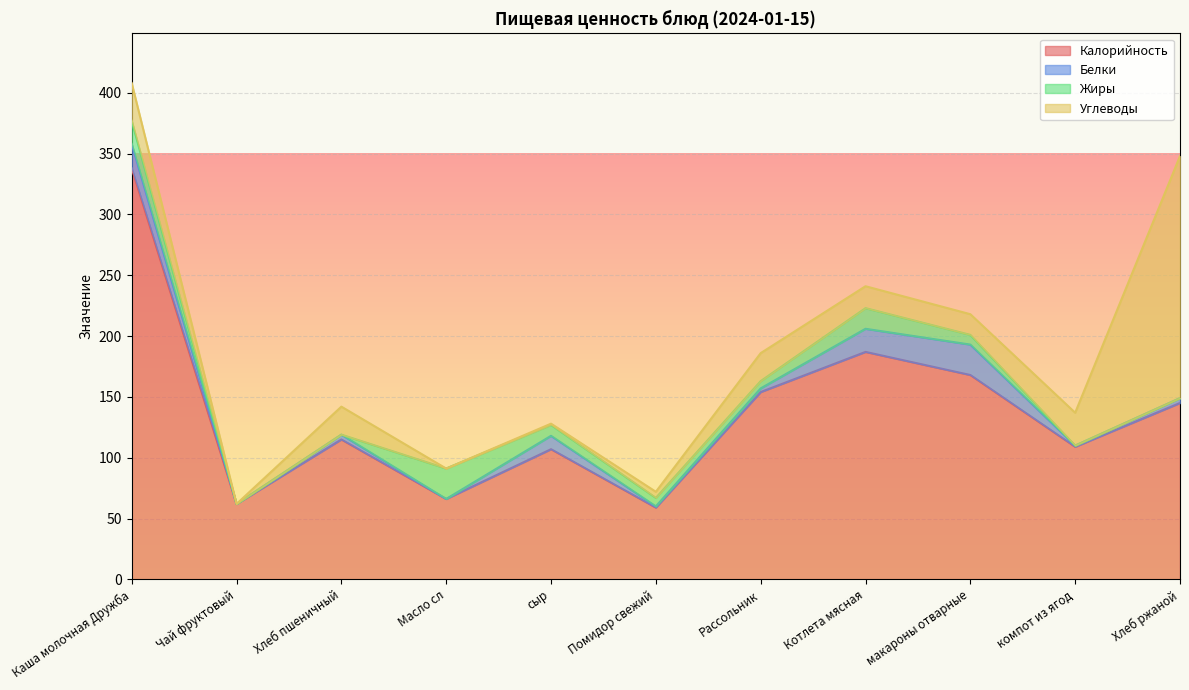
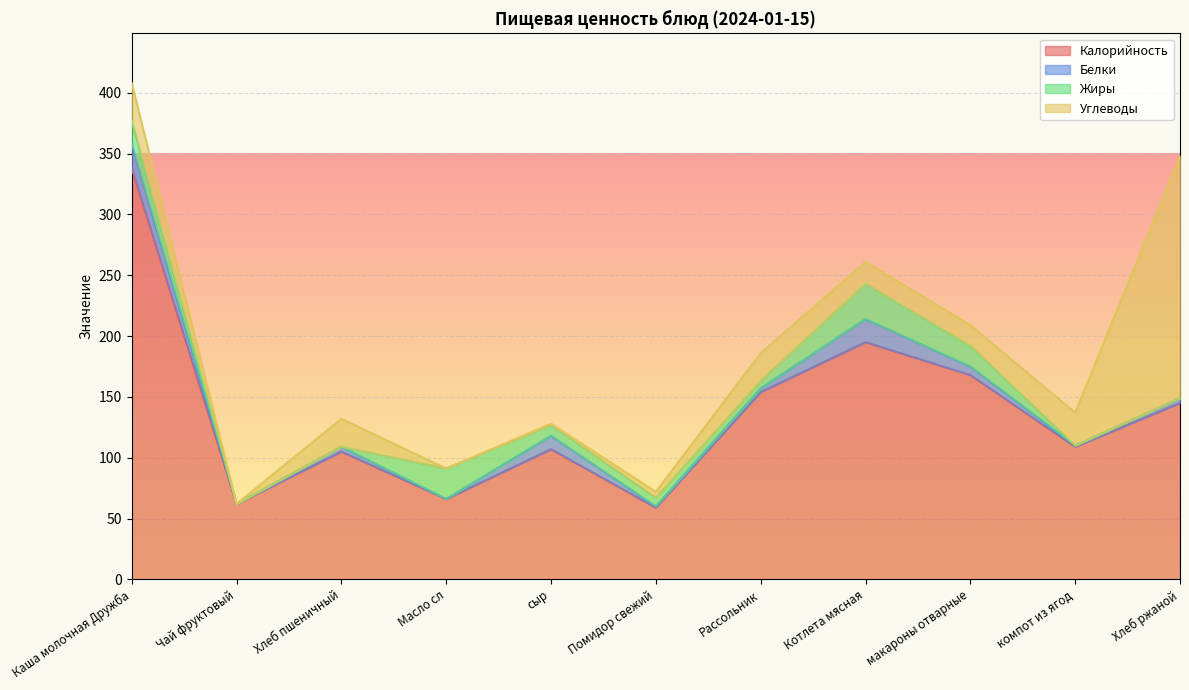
  {
    "Калорийность": {
      "Каша молочная Дружба": 338,
-     "Хлеб пшеничный": 115,
+     "Хлеб пшеничный": 105,
      "сыр": 107,
      "Рассольник": 154,
-     "Котлета мясная": 187,
+     "Котлета мясная": 195,
      "макароны отварные": 168,
      "Хлеб ржаной": 145
    },
    "Белки": {
      "Каша молочная Дружба": 20,
      "сыр": 11,
      "Рассольник": 3,
      "Котлета мясная": 19,
-     "макароны отварные": 25
+     "макароны отварные": 7
    },
    "Жиры": {
      "Каша молочная Дружба": 19,
      "Помидор свежий": 7,
      "Рассольник": 6,
-     "Котлета мясная": 17,
-     "макароны отварные": 8
+     "Котлета мясная": 29,
+     "макароны отварные": 17
    },
    "Углеводы": {
      "Каша молочная Дружба": 31,
      "Хлеб пшеничный": 23,
      "Помидор свежий": 5,
      "Рассольник": 23,
      "Котлета мясная": 18,
      "макароны отварные": 17,
      "компот из ягод": 27,
      "Хлеб ржаной": 199
    }
  }
